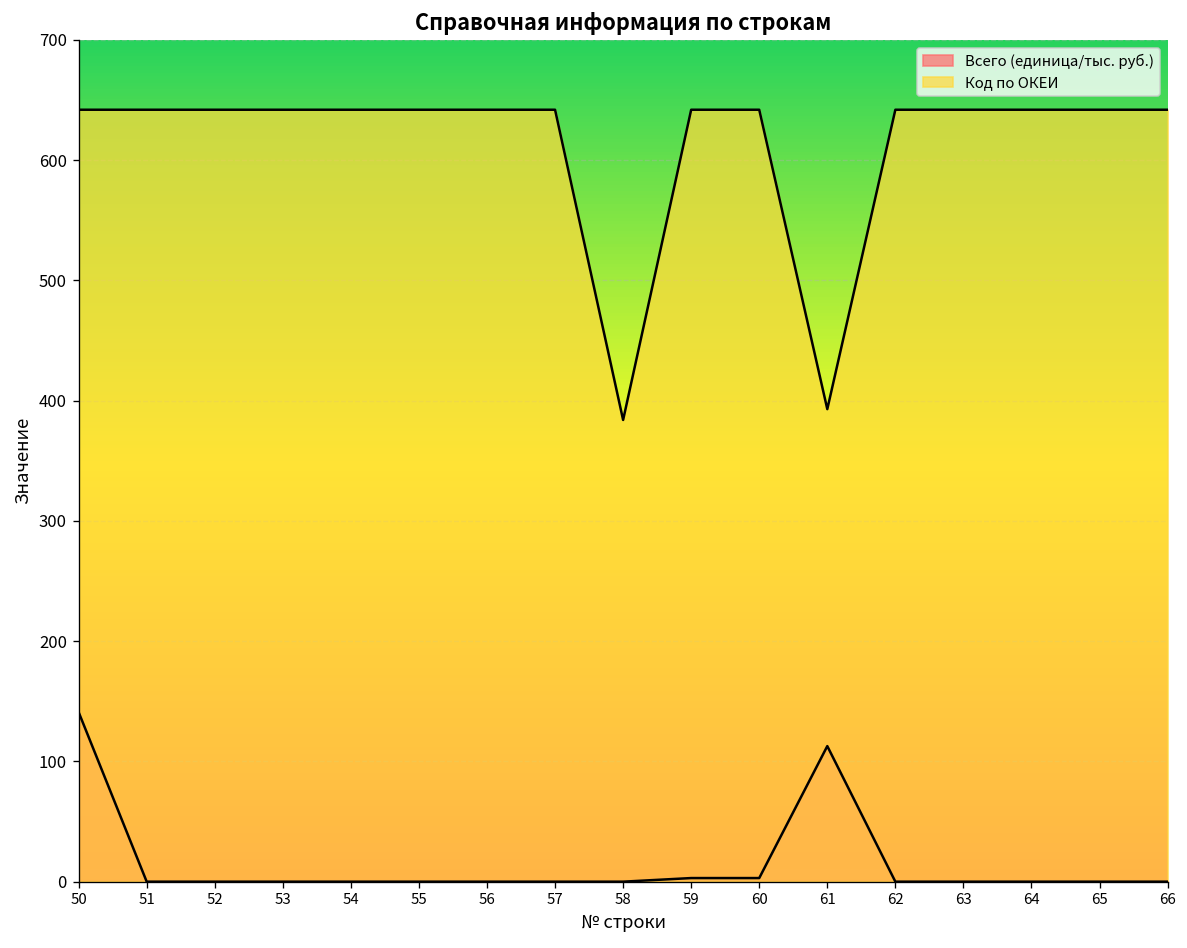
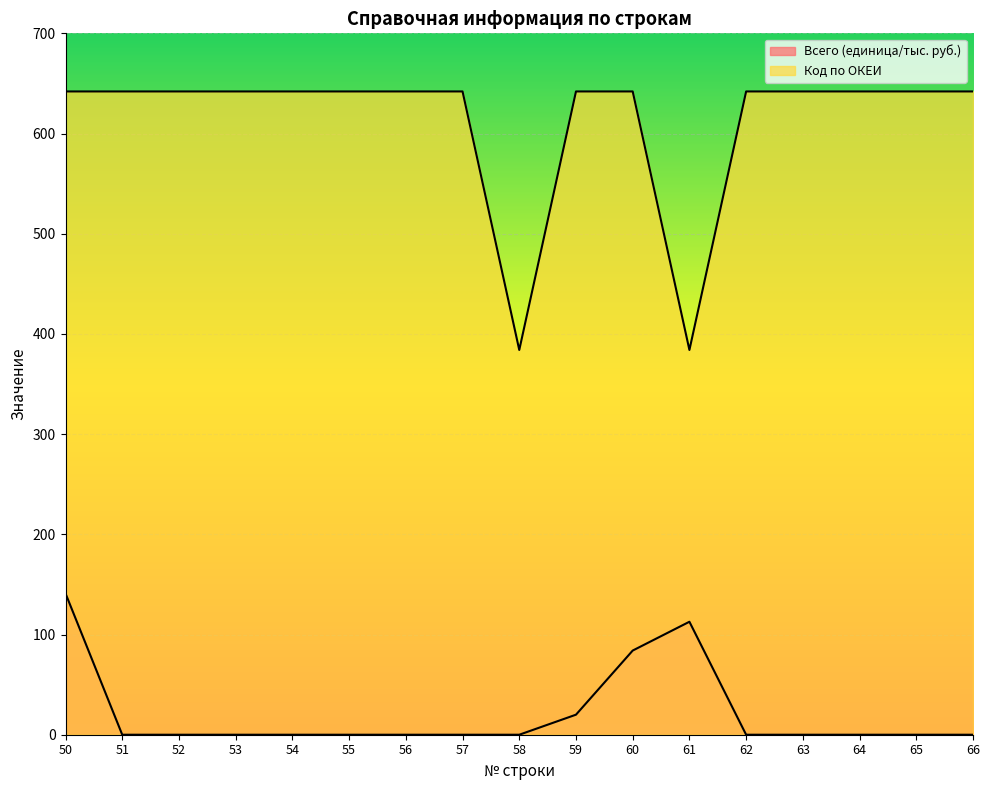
  {
    "Всего (единица/тыс. руб.)": {
      "50": 141,
      "51": 0,
      "52": 0,
      "53": 0,
      "54": 0,
      "55": 0,
      "56": 0,
      "57": 0,
      "58": 0,
-     "59": 3,
-     "60": 3,
+     "59": 20,
+     "60": 84,
      "61": 113,
      "62": 0,
      "63": 0,
      "64": 0,
      "65": 0,
      "66": 0
    },
    "Код по ОКЕИ": {
      "50": 642,
      "51": 642,
      "52": 642,
      "53": 642,
      "54": 642,
      "55": 642,
      "56": 642,
      "57": 642,
      "58": 384,
      "59": 642,
      "60": 642,
-     "61": 393,
+     "61": 384,
      "62": 642,
      "63": 642,
      "64": 642,
      "65": 642,
      "66": 642
    }
  }
